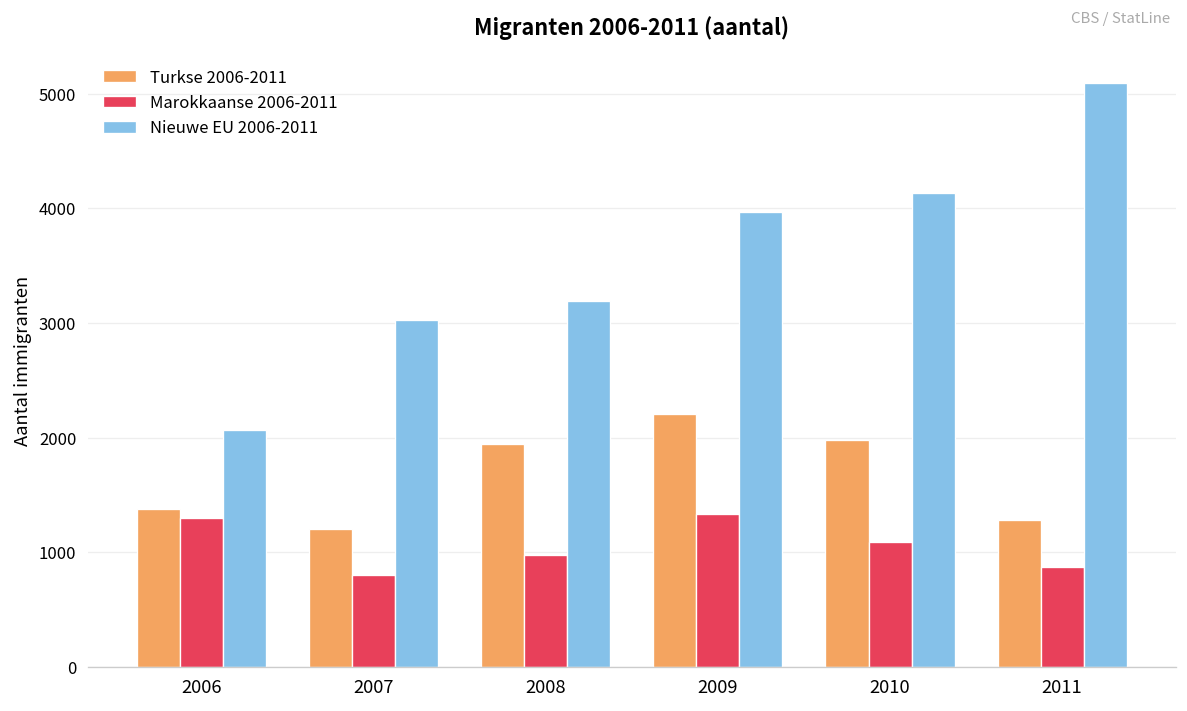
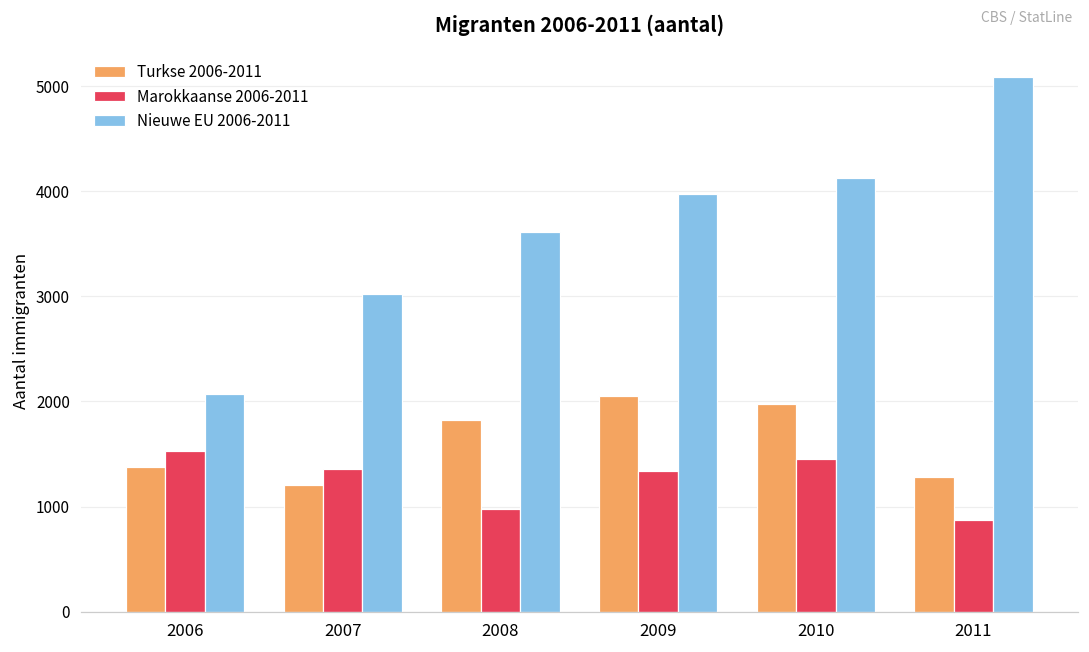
  {
    "Turkse 2006-2011": {
      "2006": 1400,
      "2007": 1200,
-     "2008": 1900,
-     "2009": 2200,
+     "2008": 1800,
+     "2009": 2100,
      "2010": 2000,
      "2011": 1300
    },
    "Marokkaanse 2006-2011": {
-     "2006": 1300,
-     "2007": 800,
+     "2006": 1500,
+     "2007": 1400,
      "2008": 1000,
      "2009": 1300,
-     "2010": 1100,
+     "2010": 1500,
      "2011": 900
    },
    "Nieuwe EU 2006-2011": {
      "2006": 2100,
      "2007": 3000,
-     "2008": 3200,
+     "2008": 3600,
      "2009": 4000,
      "2010": 4100,
      "2011": 5100
    }
  }
